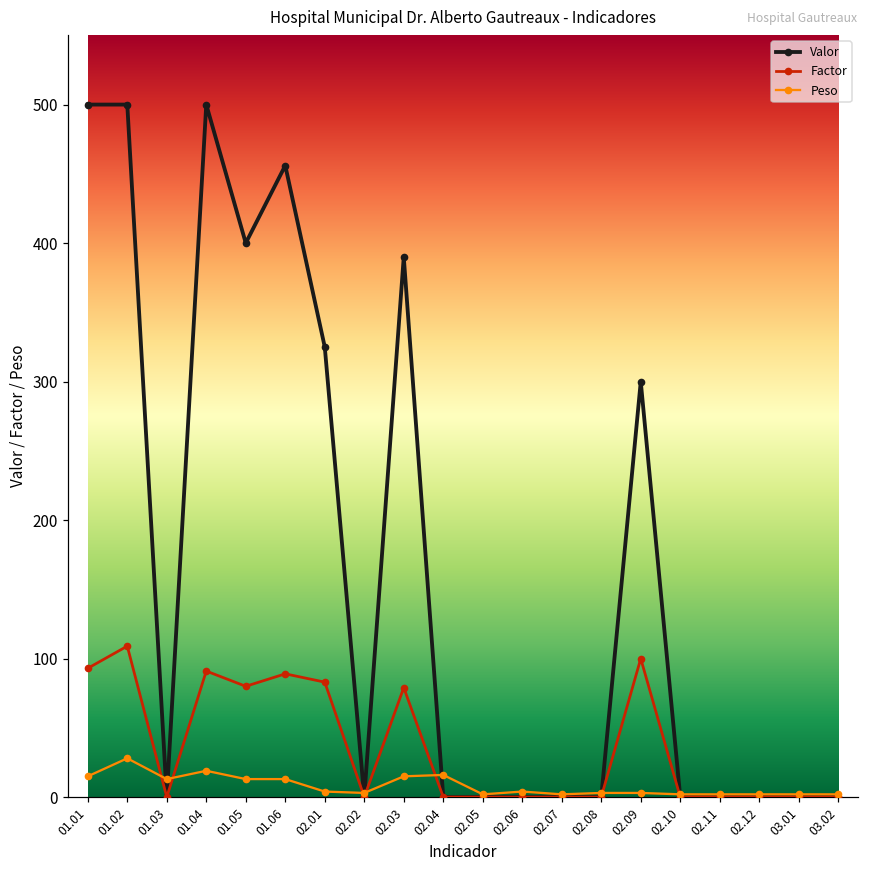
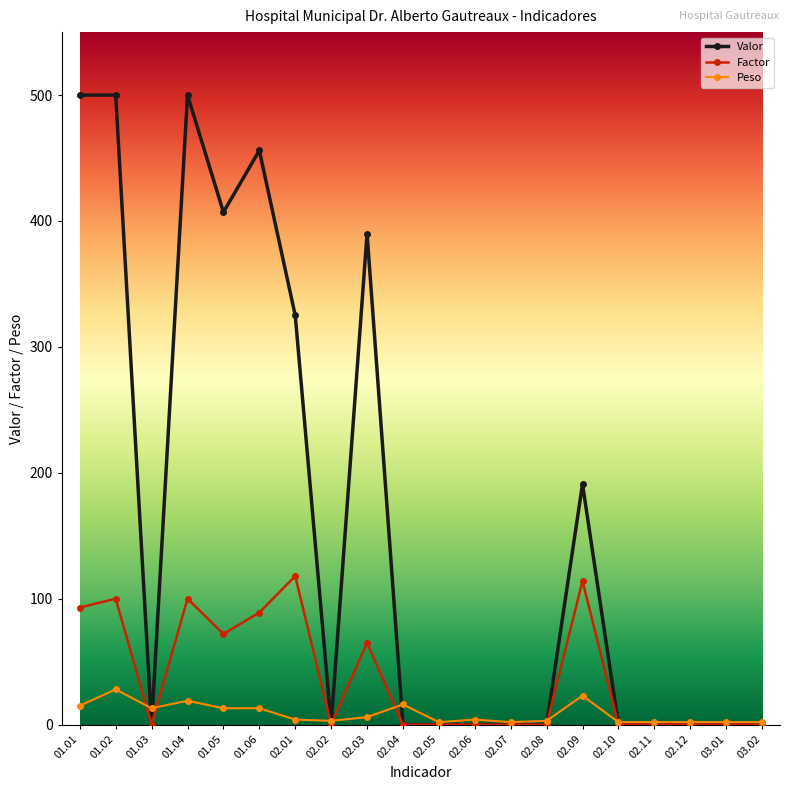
  {
    "Valor": {
      "01.01": 500,
      "01.02": 500,
      "01.04": 500,
-     "01.05": 400,
+     "01.05": 407,
      "01.06": 456,
      "02.01": 325,
      "02.03": 390,
-     "02.09": 300
+     "02.09": 191
    },
    "Factor": {
      "01.01": 93,
-     "01.02": 109,
-     "01.04": 91,
-     "01.05": 80,
+     "01.02": 100,
+     "01.04": 100,
+     "01.05": 72,
      "01.06": 89,
-     "02.01": 83,
-     "02.03": 79,
-     "02.09": 100
+     "02.01": 118,
+     "02.03": 65,
+     "02.09": 114
    },
    "Peso": {
      "01.01": 15,
      "01.02": 28,
      "01.03": 13,
      "01.04": 19,
      "01.05": 13,
      "01.06": 13,
      "02.01": 4,
      "02.02": 3,
-     "02.03": 15,
+     "02.03": 6,
      "02.04": 16,
      "02.06": 4,
      "02.08": 3,
-     "02.09": 3
+     "02.09": 23
    }
  }
